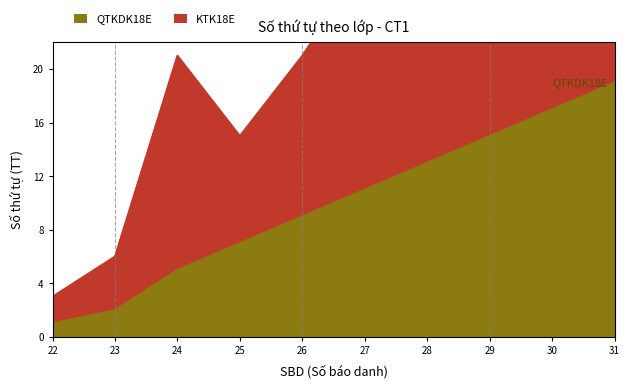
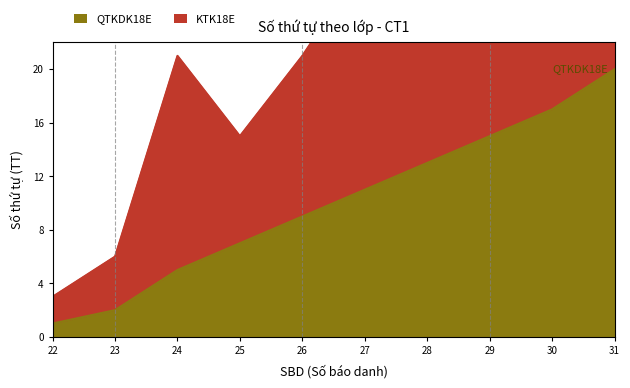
  {
    "QTKDK18E": {
      "22": 1,
      "23": 2,
      "24": 5,
      "25": 7,
      "26": 9,
      "27": 11,
      "28": 13,
      "29": 15,
      "30": 17,
-     "31": 19
+     "31": 20
    },
    "KTK18E": {
      "22": 2,
      "23": 4,
      "24": 16,
      "25": 8,
      "26": 12
    }
  }
